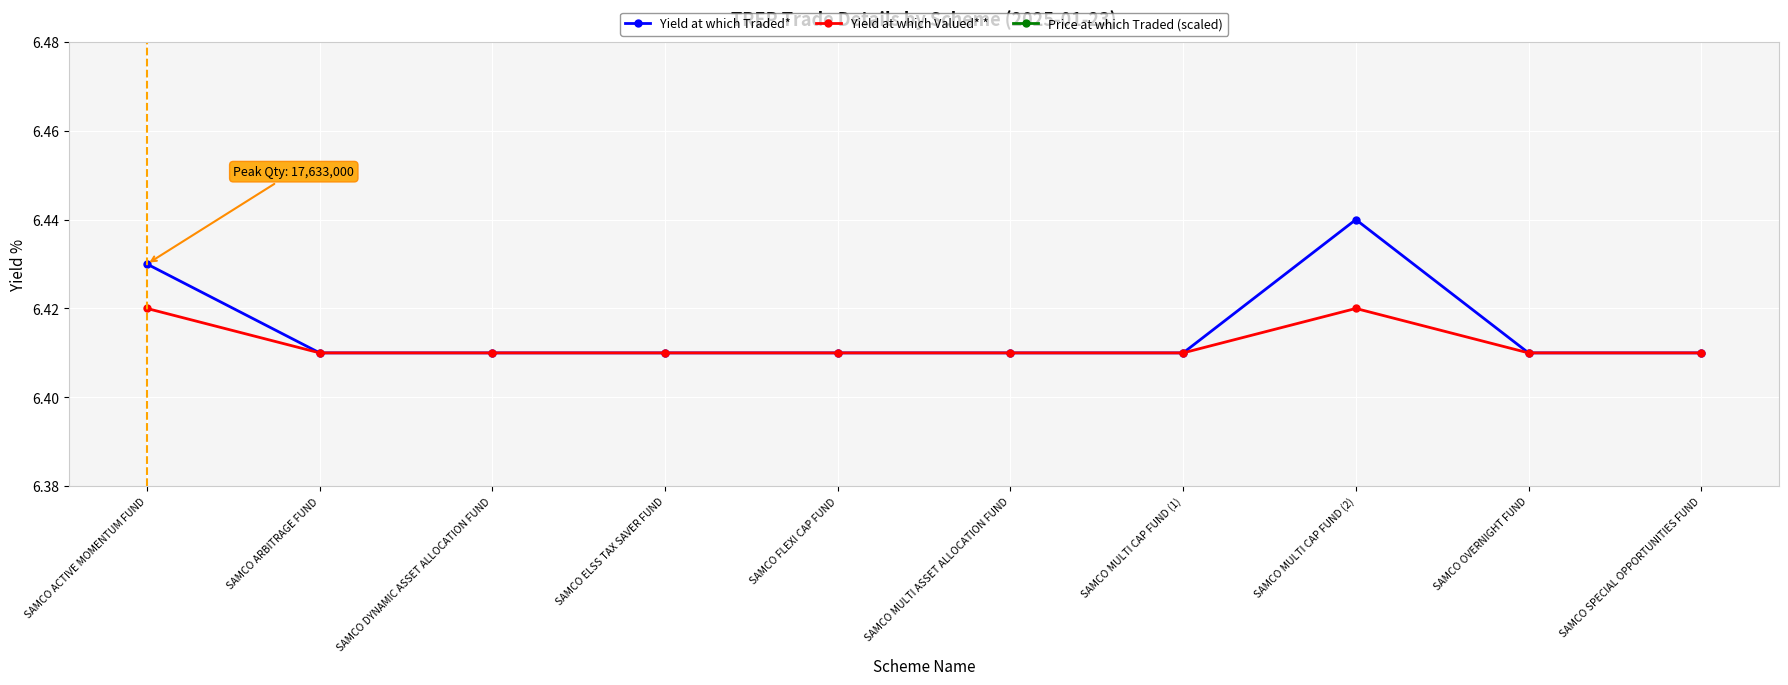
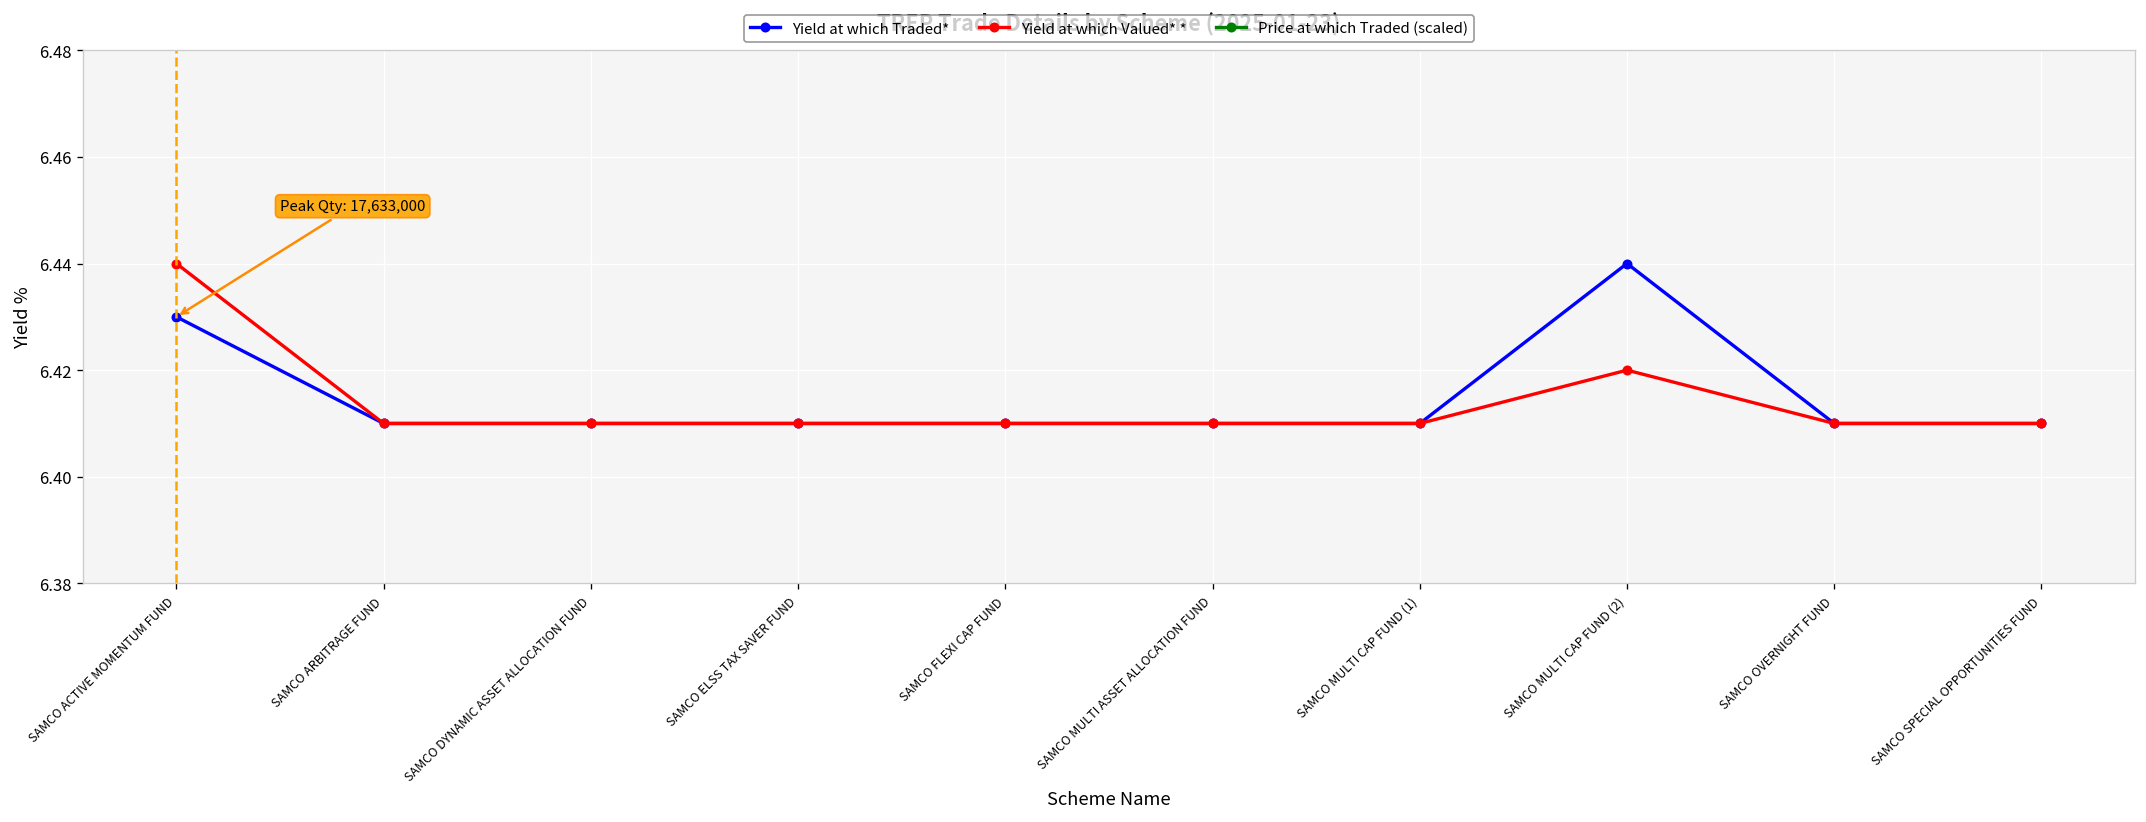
  {
    "Yield at which Traded*": {
      "SAMCO ACTIVE MOMENTUM FUND": 6.43,
      "SAMCO MULTI CAP FUND (2)": 6.44
    },
    "Yield at which Valued* *": {
-     "SAMCO ACTIVE MOMENTUM FUND": 6.42,
+     "SAMCO ACTIVE MOMENTUM FUND": 6.44,
      "SAMCO MULTI CAP FUND (2)": 6.42
    }
  }
